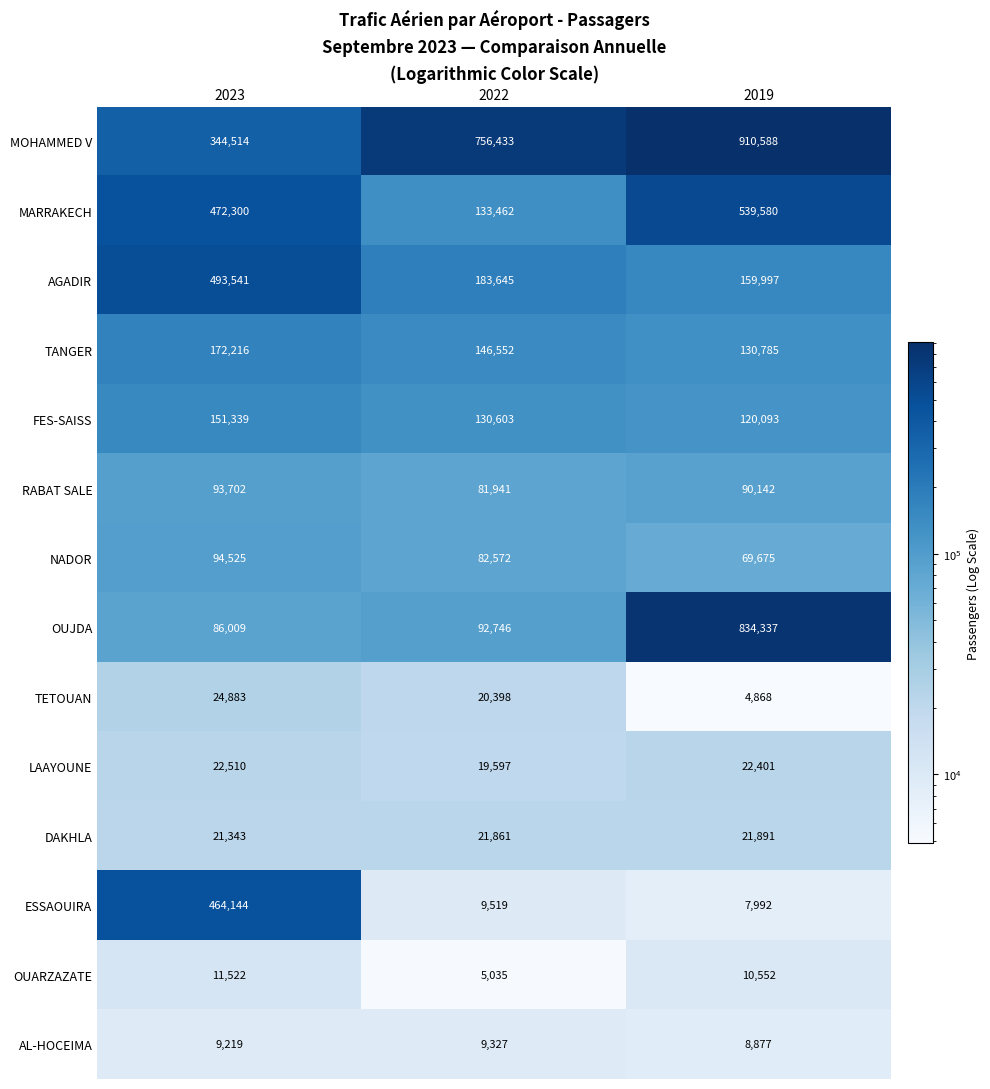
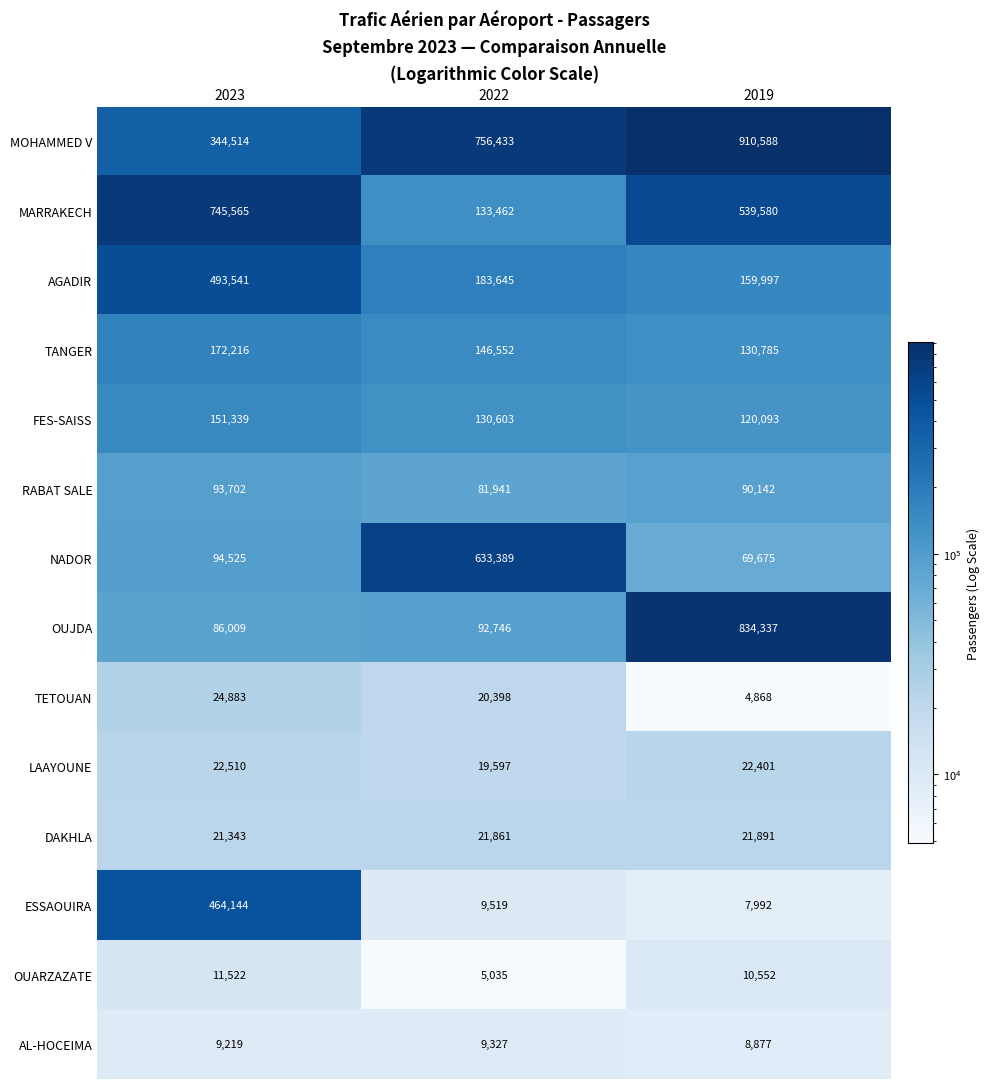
  {
    "MOHAMMED V": {
      "2023": "344,514",
      "2022": "756,433",
      "2019": "910,588"
    },
    "MARRAKECH": {
-     "2023": "472,300",
+     "2023": "745,565",
      "2022": "133,462",
      "2019": "539,580"
    },
    "AGADIR": {
      "2023": "493,541",
      "2022": "183,645",
      "2019": "159,997"
    },
    "TANGER": {
      "2023": "172,216",
      "2022": "146,552",
      "2019": "130,785"
    },
    "FES-SAISS": {
      "2023": "151,339",
      "2022": "130,603",
      "2019": "120,093"
    },
    "RABAT SALE": {
      "2023": "93,702",
      "2022": "81,941",
      "2019": "90,142"
    },
    "NADOR": {
      "2023": "94,525",
-     "2022": "82,572",
+     "2022": "633,389",
      "2019": "69,675"
    },
    "OUJDA": {
      "2023": "86,009",
      "2022": "92,746",
      "2019": "834,337"
    },
    "TETOUAN": {
      "2023": "24,883",
      "2022": "20,398",
      "2019": "4,868"
    },
    "LAAYOUNE": {
      "2023": "22,510",
      "2022": "19,597",
      "2019": "22,401"
    },
    "DAKHLA": {
      "2023": "21,343",
      "2022": "21,861",
      "2019": "21,891"
    },
    "ESSAOUIRA": {
      "2023": "464,144",
      "2022": "9,519",
      "2019": "7,992"
    },
    "OUARZAZATE": {
      "2023": "11,522",
      "2022": "5,035",
      "2019": "10,552"
    },
    "AL-HOCEIMA": {
      "2023": "9,219",
      "2022": "9,327",
      "2019": "8,877"
    }
  }
